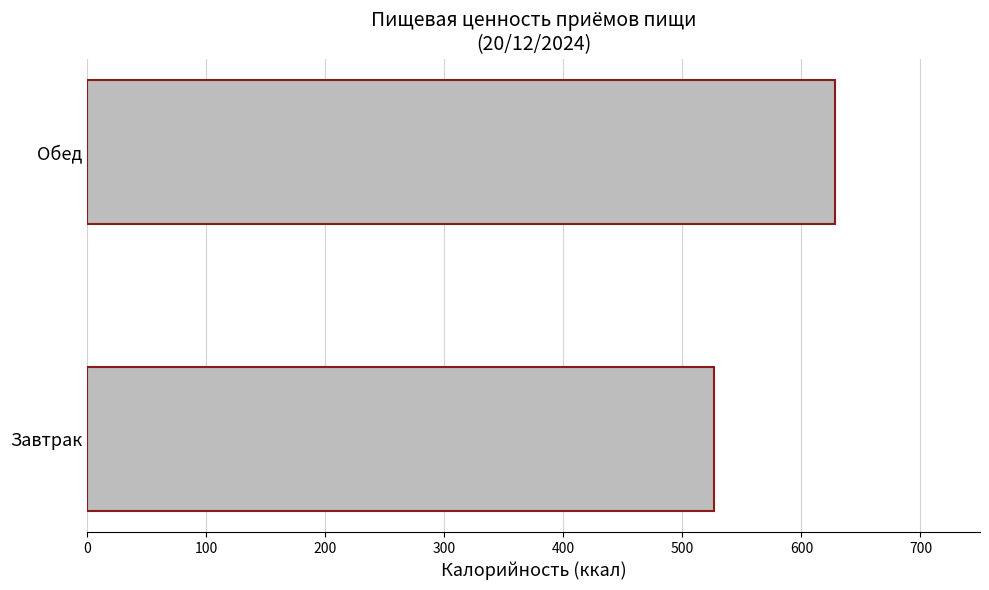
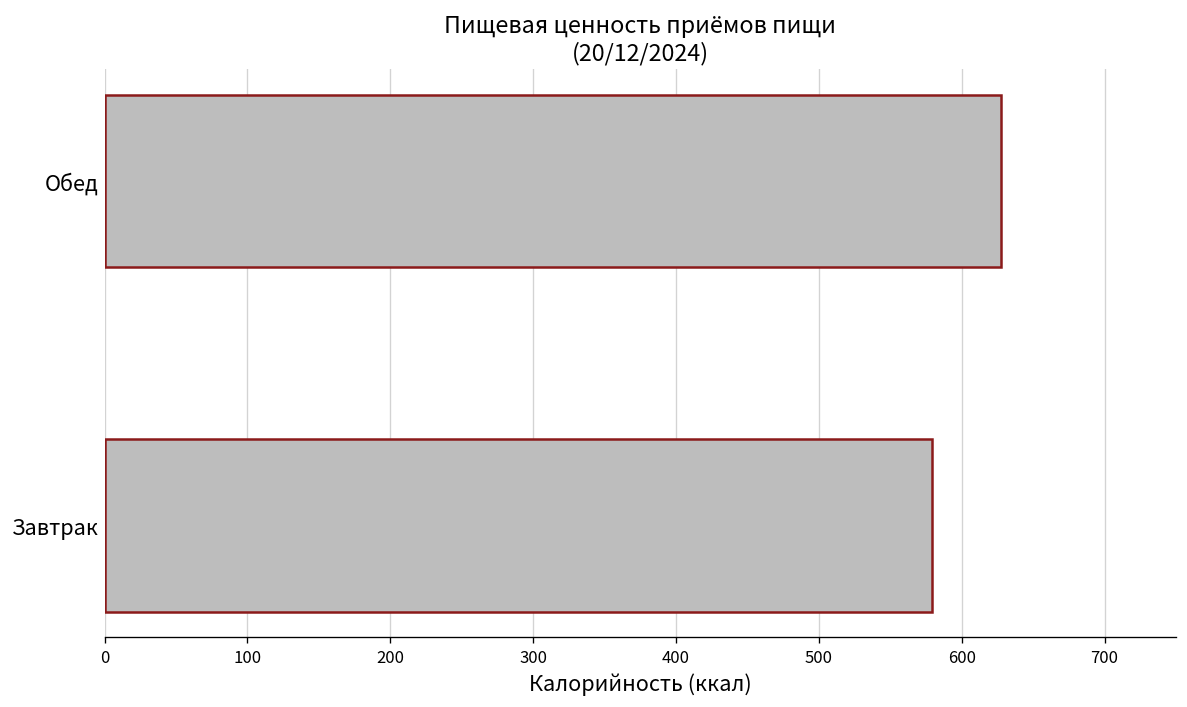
  {
    "Обед": 628,
-   "Завтрак": 526
+   "Завтрак": 579
  }
